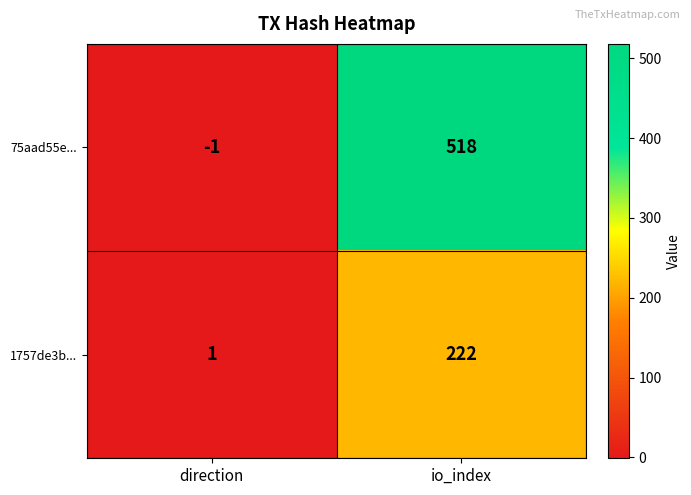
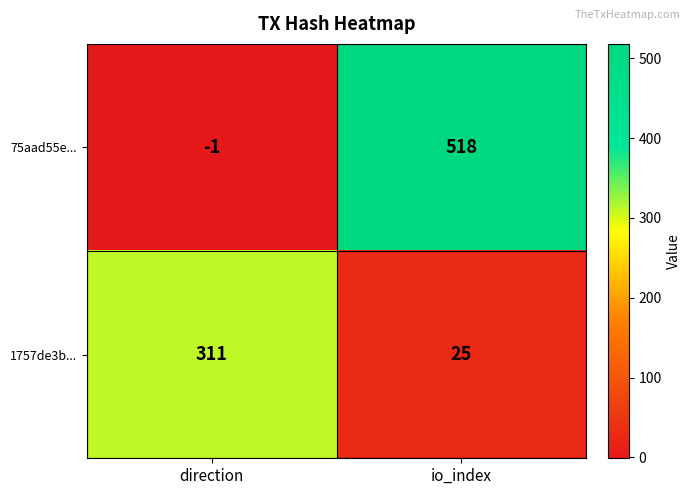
  {
    "75aad55e...": {
      "direction": -1,
      "io_index": 518
    },
    "1757de3b...": {
-     "direction": 1,
-     "io_index": 222
+     "direction": 311,
+     "io_index": 25
    }
  }
